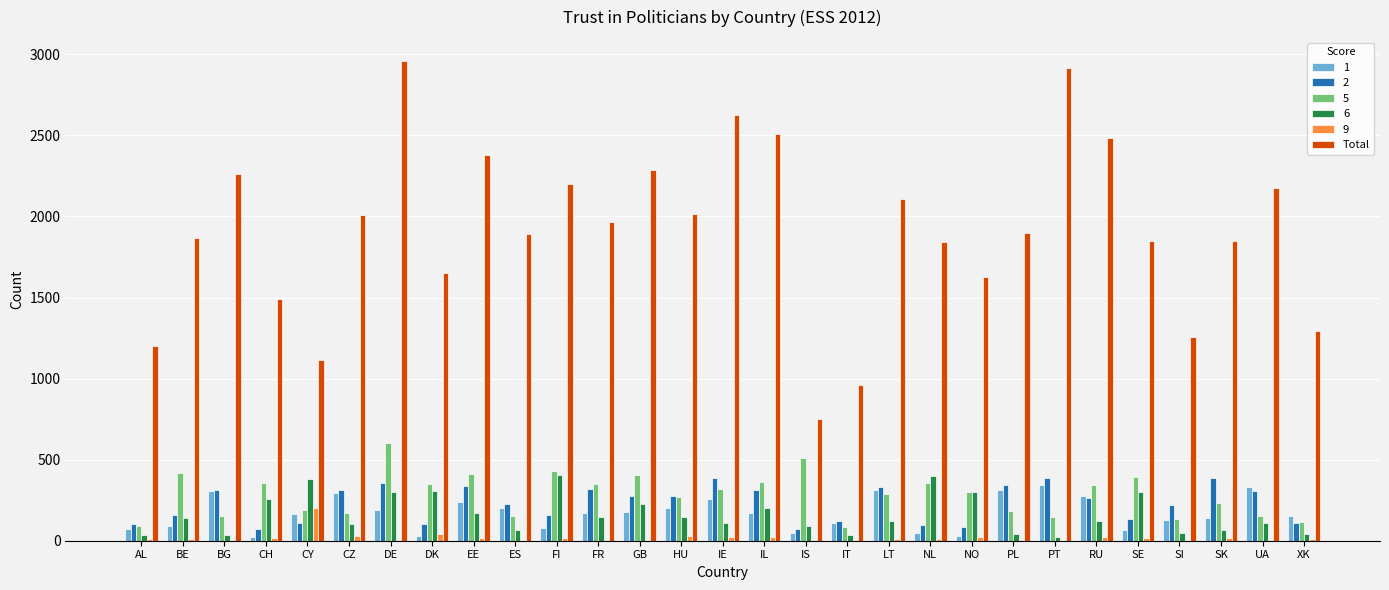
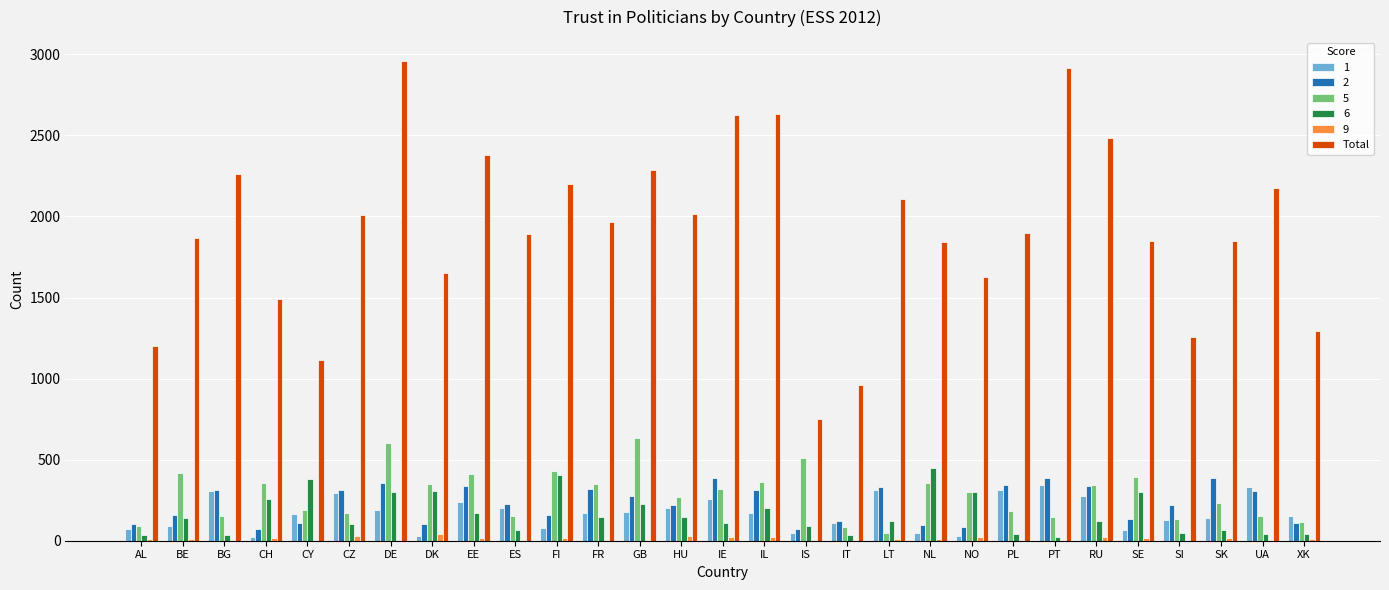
  {
    "1": {
      "AL": 70,
      "BE": 90,
      "BG": 310,
      "CH": 20,
      "CY": 170,
      "CZ": 300,
      "DE": 190,
      "DK": 30,
      "EE": 240,
      "ES": 200,
      "FI": 80,
      "FR": 170,
      "GB": 180,
      "HU": 200,
      "IE": 260,
      "IL": 170,
      "IS": 50,
      "IT": 110,
      "LT": 310,
      "NL": 50,
      "NO": 30,
      "PL": 310,
      "PT": 350,
      "RU": 270,
      "SE": 70,
      "SI": 130,
      "SK": 140,
      "UA": 330,
      "XK": 160
    },
    "2": {
      "AL": 110,
      "BE": 160,
      "BG": 310,
      "CH": 70,
      "CY": 110,
      "CZ": 310,
      "DE": 360,
      "DK": 100,
      "EE": 340,
      "ES": 220,
      "FI": 160,
      "FR": 320,
      "GB": 270,
-     "HU": 280,
+     "HU": 220,
      "IE": 390,
      "IL": 310,
      "IS": 70,
      "IT": 120,
      "LT": 330,
      "NL": 100,
      "NO": 90,
      "PL": 340,
      "PT": 390,
-     "RU": 260,
+     "RU": 340,
      "SE": 140,
      "SI": 220,
      "SK": 390,
      "UA": 310,
      "XK": 110
    },
    "5": {
      "AL": 90,
      "BE": 420,
      "BG": 150,
      "CH": 350,
      "CY": 190,
      "CZ": 170,
      "DE": 600,
      "DK": 350,
      "EE": 410,
      "ES": 150,
      "FI": 430,
      "FR": 350,
-     "GB": 400,
+     "GB": 630,
      "HU": 270,
      "IE": 320,
      "IL": 360,
      "IS": 510,
      "IT": 80,
-     "LT": 290,
+     "LT": 50,
      "NL": 360,
      "NO": 300,
      "PL": 180,
      "PT": 140,
      "RU": 340,
      "SE": 400,
      "SI": 140,
      "SK": 230,
      "UA": 150,
      "XK": 110
    },
    "6": {
      "AL": 40,
      "BE": 140,
      "BG": 40,
      "CH": 260,
      "CY": 380,
      "CZ": 110,
      "DE": 300,
      "DK": 310,
      "EE": 170,
      "ES": 70,
      "FI": 410,
      "FR": 150,
      "GB": 230,
      "HU": 140,
      "IE": 110,
      "IL": 200,
      "IS": 90,
      "IT": 40,
      "LT": 120,
-     "NL": 400,
+     "NL": 450,
      "NO": 300,
      "PL": 40,
      "PT": 30,
      "RU": 120,
      "SE": 300,
      "SI": 50,
      "SK": 70,
-     "UA": 110,
+     "UA": 40,
      "XK": 40
    },
    "9": {
      "CH": 20,
-     "CY": 200,
+     "CY": 0,
      "CZ": 30,
      "DK": 40,
      "FI": 20,
      "HU": 30,
      "IE": 20,
      "IL": 20,
      "NO": 20,
      "RU": 30
    },
    "Total": {
      "AL": 1200,
      "BE": 1870,
      "BG": 2260,
      "CH": 1490,
      "CY": 1120,
      "CZ": 2010,
      "DE": 2960,
      "DK": 1650,
      "EE": 2380,
      "ES": 1890,
      "FI": 2200,
      "FR": 1970,
      "GB": 2290,
      "HU": 2010,
      "IE": 2630,
-     "IL": 2510,
+     "IL": 2630,
      "IS": 750,
      "IT": 960,
      "LT": 2110,
      "NL": 1850,
      "NO": 1620,
      "PL": 1900,
      "PT": 2920,
      "RU": 2480,
      "SE": 1850,
      "SI": 1260,
      "SK": 1850,
      "UA": 2180,
      "XK": 1300
    }
  }
